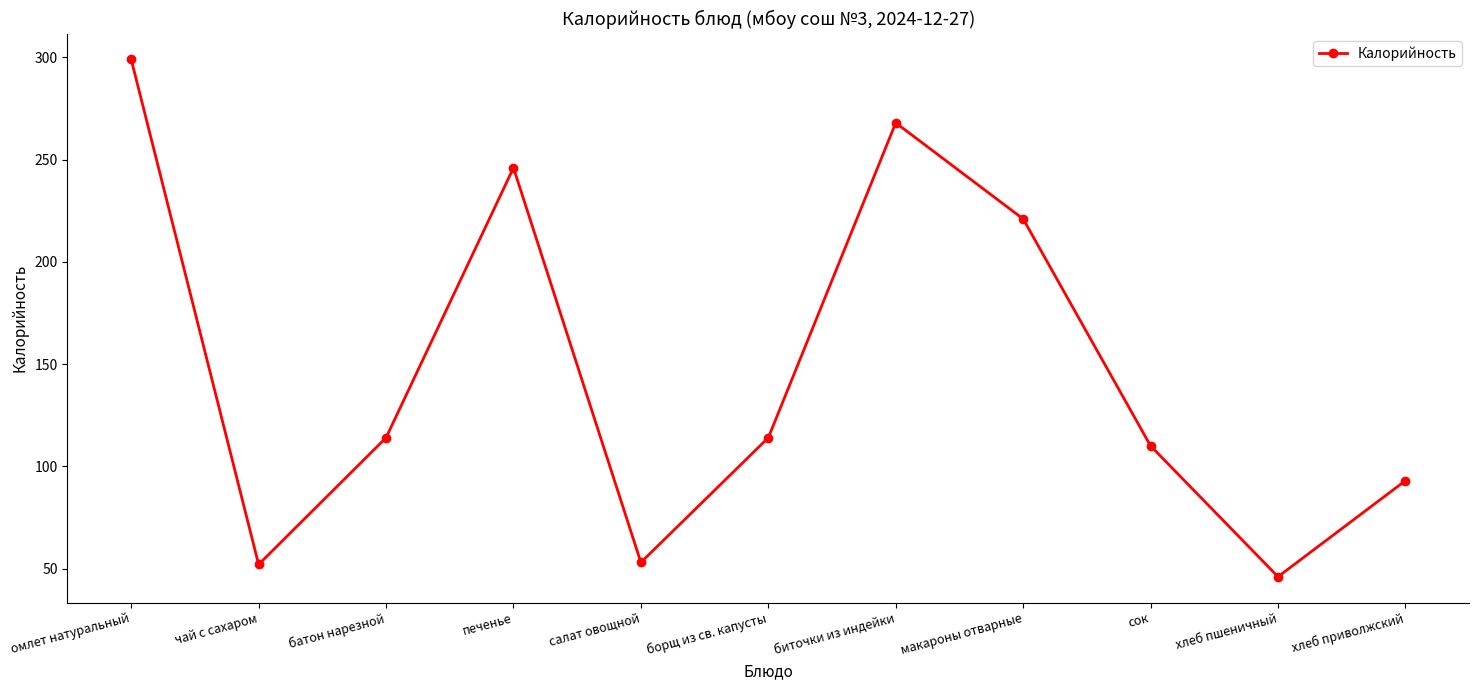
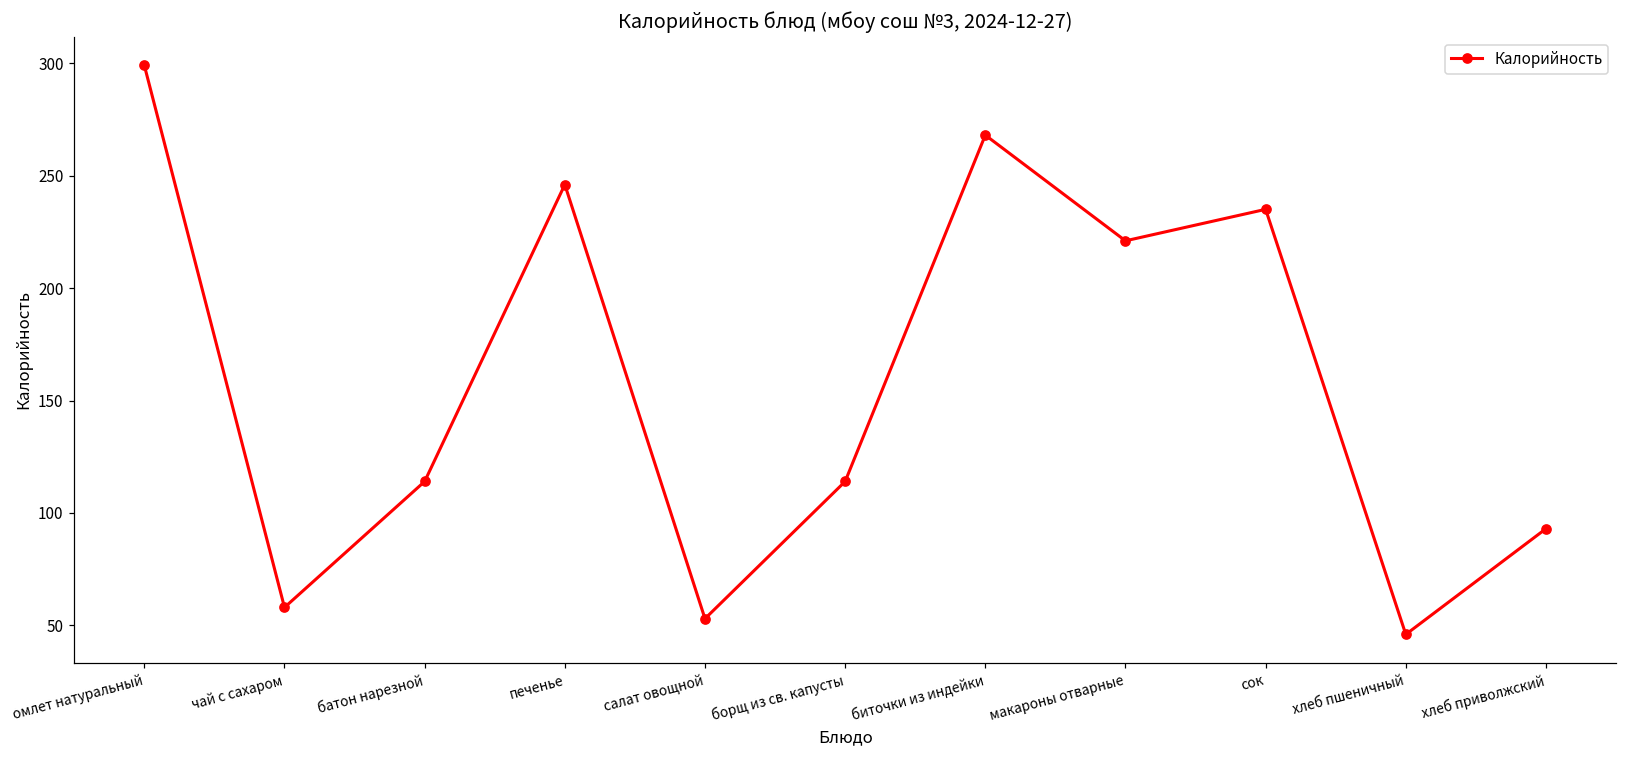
  {
    "омлет натуральный": 299,
-   "чай с сахаром": 52,
+   "чай с сахаром": 58,
    "батон нарезной": 114,
    "печенье": 246,
    "салат овощной": 53,
    "борщ из св. капусты": 114,
    "биточки из индейки": 268,
    "макароны отварные": 221,
-   "сок": 110,
+   "сок": 235,
    "хлеб пшеничный": 46,
    "хлеб приволжский": 93
  }
